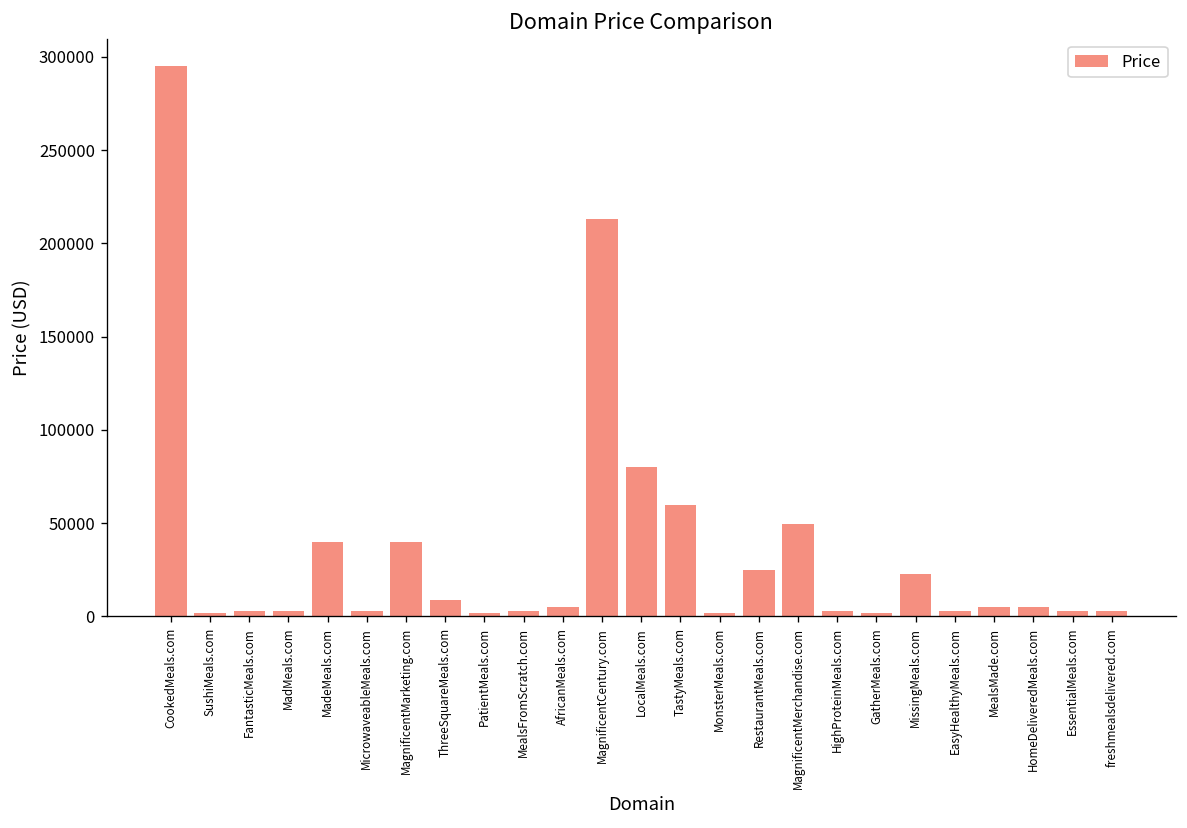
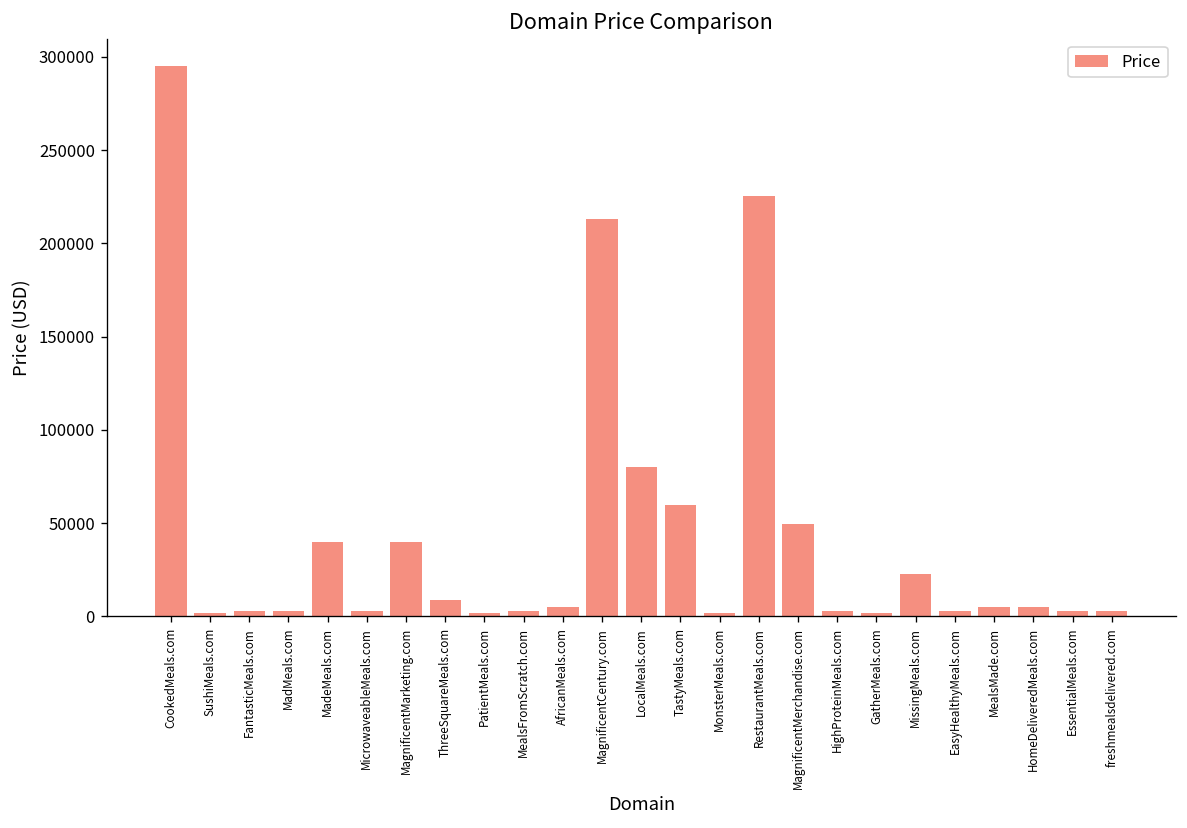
  {
    "CookedMeals.com": 295000,
    "SushiMeals.com": 2000,
    "FantasticMeals.com": 3000,
    "MadMeals.com": 3000,
    "MadeMeals.com": 40000,
    "MicrowaveableMeals.com": 3000,
    "MagnificentMarketing.com": 40000,
    "ThreeSquareMeals.com": 9000,
    "PatientMeals.com": 2000,
    "MealsFromScratch.com": 3000,
    "AfricanMeals.com": 5000,
    "MagnificentCentury.com": 213000,
    "LocalMeals.com": 80000,
    "TastyMeals.com": 60000,
    "MonsterMeals.com": 2000,
-   "RestaurantMeals.com": 25000,
+   "RestaurantMeals.com": 225000,
    "MagnificentMerchandise.com": 50000,
    "HighProteinMeals.com": 3000,
    "GatherMeals.com": 2000,
    "MissingMeals.com": 23000,
    "EasyHealthyMeals.com": 3000,
    "MealsMade.com": 5000,
    "HomeDeliveredMeals.com": 5000,
    "EssentialMeals.com": 3000,
    "freshmealsdelivered.com": 3000
  }
